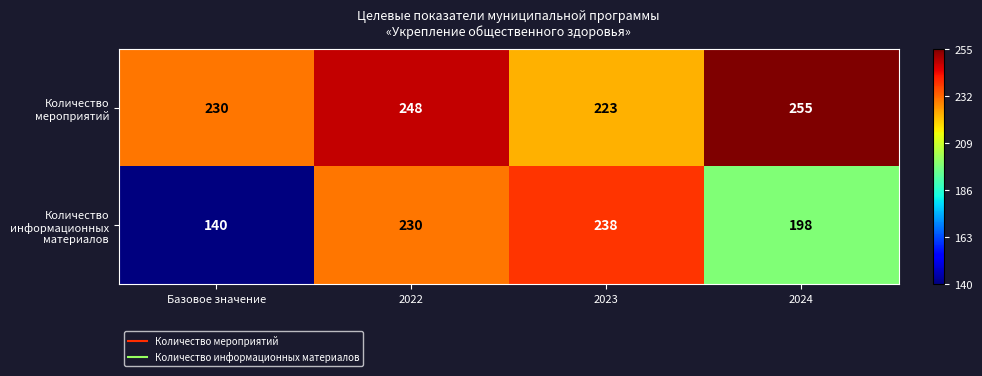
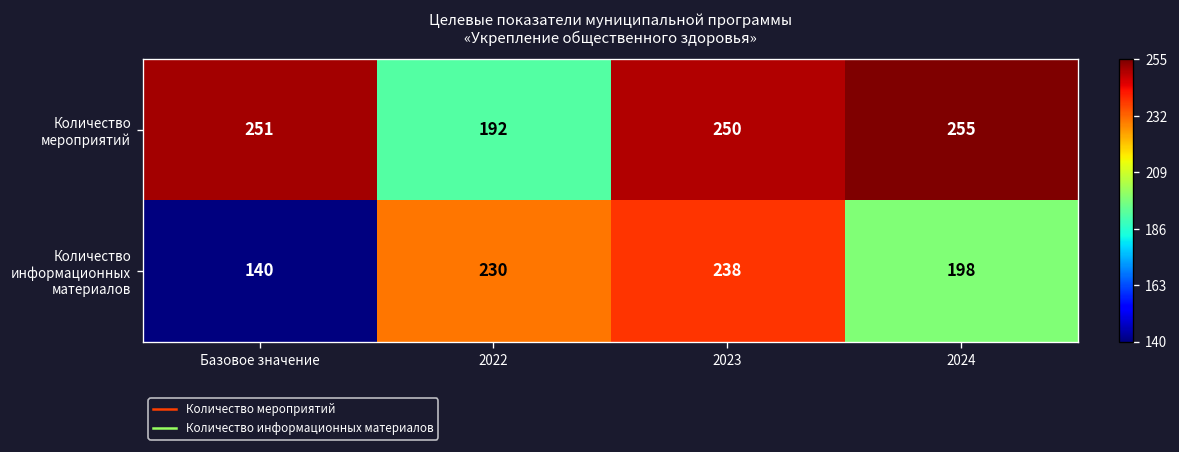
  {
    "Количество мероприятий": {
-     "Базовое значение": 230,
-     "2022": 248,
-     "2023": 223,
+     "Базовое значение": 251,
+     "2022": 192,
+     "2023": 250,
      "2024": 255
    },
    "Количество информационных материалов": {
      "Базовое значение": 140,
      "2022": 230,
      "2023": 238,
      "2024": 198
    }
  }
